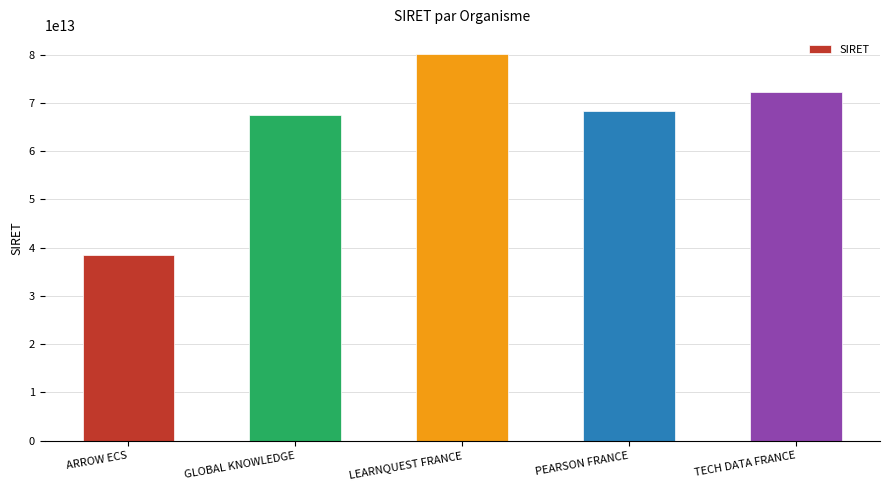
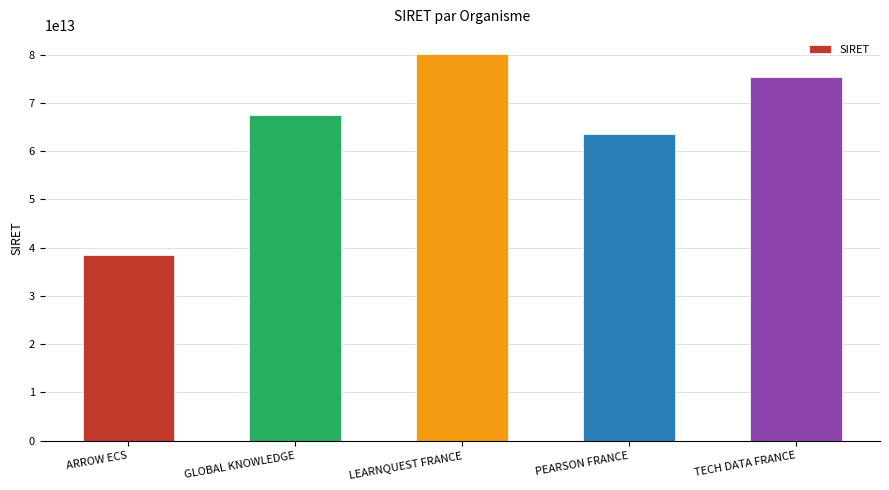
  {
    "ARROW ECS": 38000000000000,
    "GLOBAL KNOWLEDGE": 67000000000000,
    "LEARNQUEST FRANCE": 80000000000000,
-   "PEARSON FRANCE": 68000000000000,
-   "TECH DATA FRANCE": 72000000000000
+   "PEARSON FRANCE": 63000000000000,
+   "TECH DATA FRANCE": 75000000000000
  }
